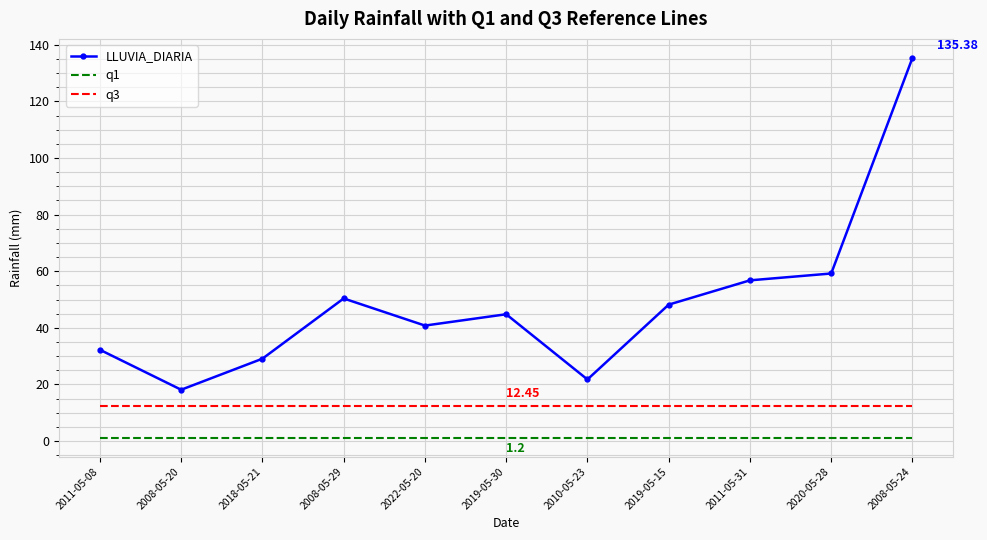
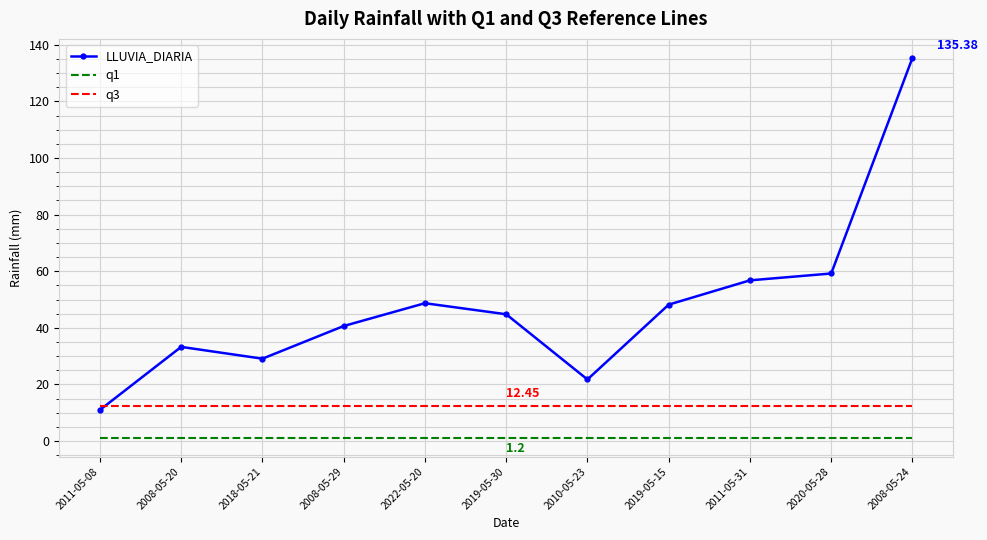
  {
    "LLUVIA_DIARIA": {
-     "2011-05-08": 32,
-     "2008-05-20": 18,
+     "2011-05-08": 11,
+     "2008-05-20": 33,
      "2018-05-21": 29,
-     "2008-05-29": 50,
-     "2022-05-20": 41,
+     "2008-05-29": 41,
+     "2022-05-20": 49,
      "2019-05-30": 45,
      "2010-05-23": 22,
      "2019-05-15": 48,
      "2011-05-31": 57,
      "2020-05-28": 59
    },
    "q1": {
      "2019-05-30": 1.2
    },
    "q3": {
      "2019-05-30": 12.45
    }
  }
